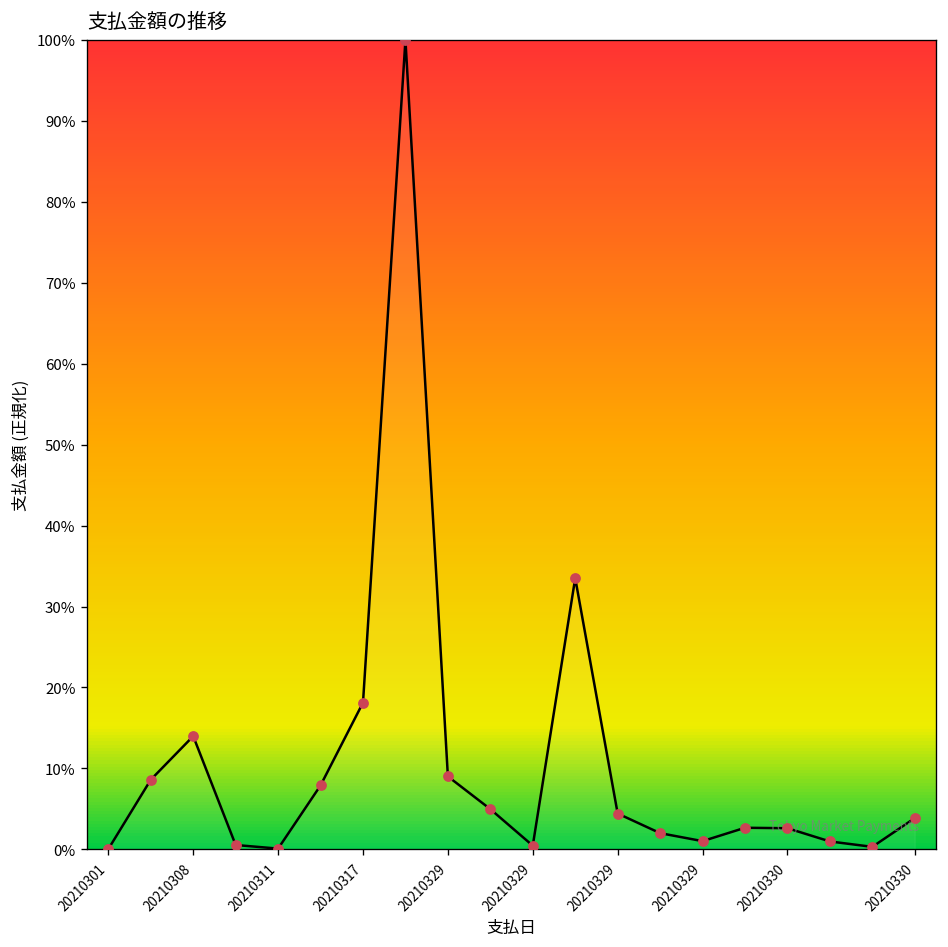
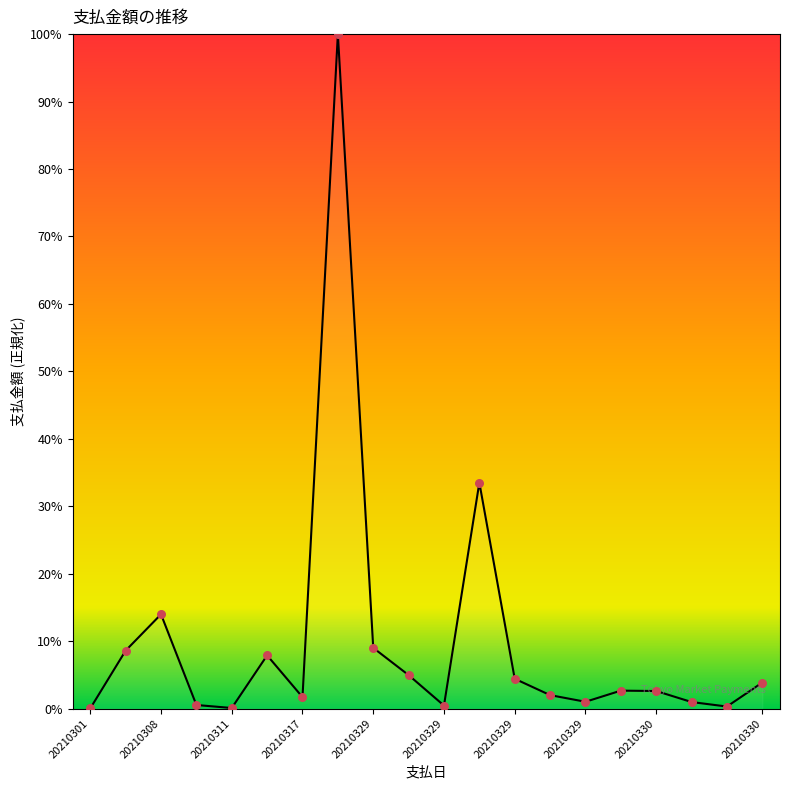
  {
    "20210301": "0%",
    "20210311": "0%",
-   "20210317": "18%"
+   "20210317": "2%"
  }
